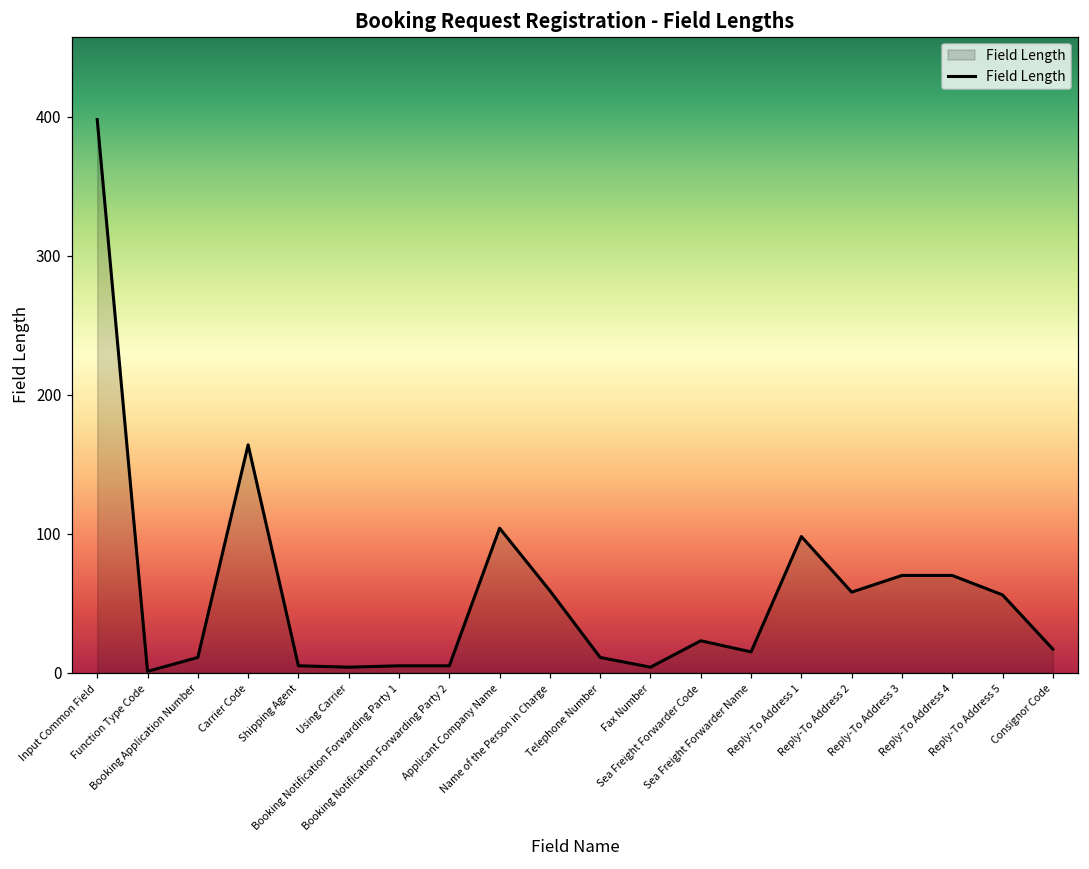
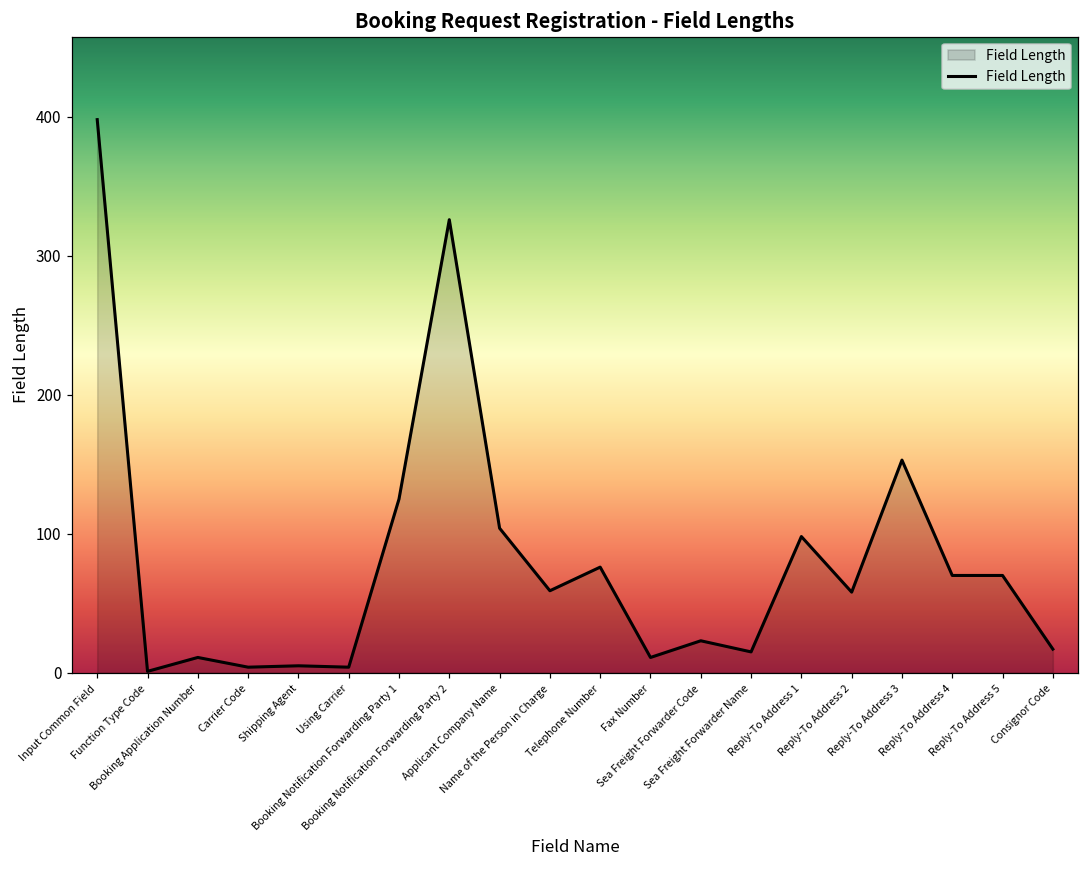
  {
    "Input Common Field": 398,
    "Function Type Code": 1,
    "Booking Application Number": 11,
-   "Carrier Code": 164,
+   "Carrier Code": 4,
    "Shipping Agent": 5,
    "Using Carrier": 4,
-   "Booking Notification Forwarding Party 1": 5,
-   "Booking Notification Forwarding Party 2": 5,
+   "Booking Notification Forwarding Party 1": 125,
+   "Booking Notification Forwarding Party 2": 326,
    "Applicant Company Name": 104,
    "Name of the Person in Charge": 59,
-   "Telephone Number": 11,
-   "Fax Number": 4,
+   "Telephone Number": 76,
+   "Fax Number": 11,
    "Sea Freight Forwarder Code": 23,
    "Sea Freight Forwarder Name": 15,
    "Reply-To Address 1": 98,
    "Reply-To Address 2": 58,
-   "Reply-To Address 3": 70,
+   "Reply-To Address 3": 153,
    "Reply-To Address 4": 70,
-   "Reply-To Address 5": 56,
+   "Reply-To Address 5": 70,
    "Consignor Code": 17
  }
